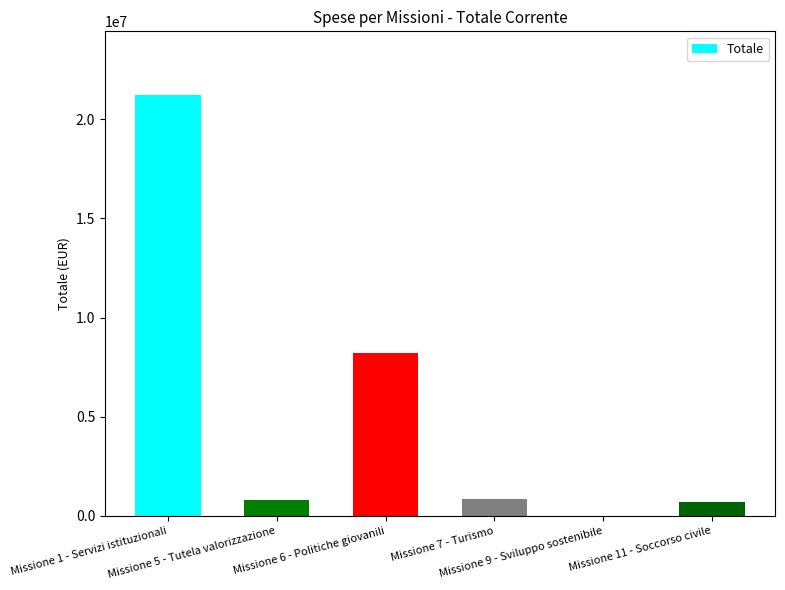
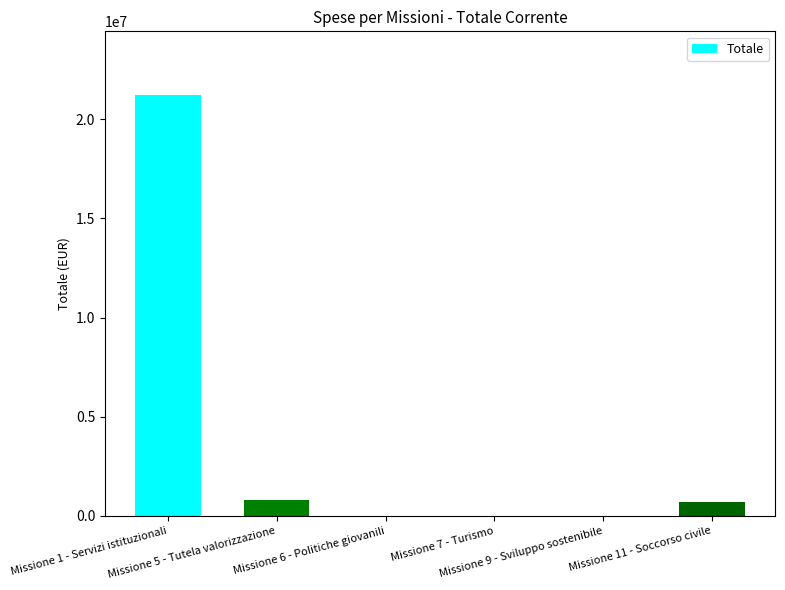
  {
    "Missione 1 - Servizi istituzionali": 21200000,
    "Missione 5 - Tutela valorizzazione": 800000,
-   "Missione 6 - Politiche giovanili": 8200000,
-   "Missione 7 - Turismo": 800000,
+   "Missione 6 - Politiche giovanili": 0,
+   "Missione 7 - Turismo": 0,
    "Missione 11 - Soccorso civile": 700000
  }
